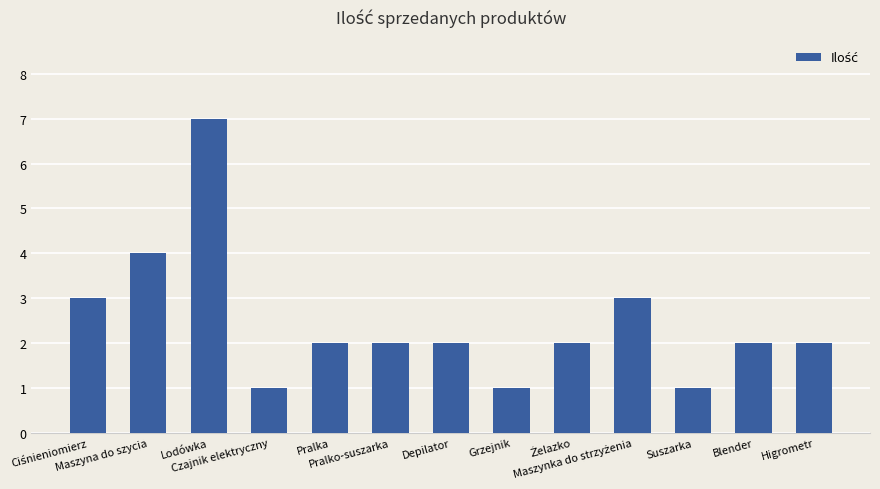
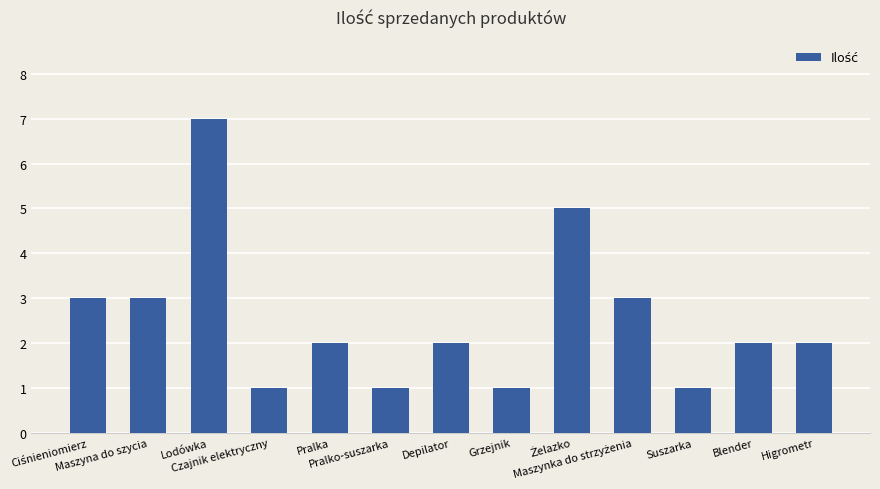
  {
    "Ciśnieniomierz": 3,
-   "Maszyna do szycia": 4,
+   "Maszyna do szycia": 3,
    "Lodówka": 7,
    "Czajnik elektryczny": 1,
    "Pralka": 2,
-   "Pralko-suszarka": 2,
+   "Pralko-suszarka": 1,
    "Depilator": 2,
    "Grzejnik": 1,
-   "Żelazko": 2,
+   "Żelazko": 5,
    "Maszynka do strzyżenia": 3,
    "Suszarka": 1,
    "Blender": 2,
    "Higrometr": 2
  }
